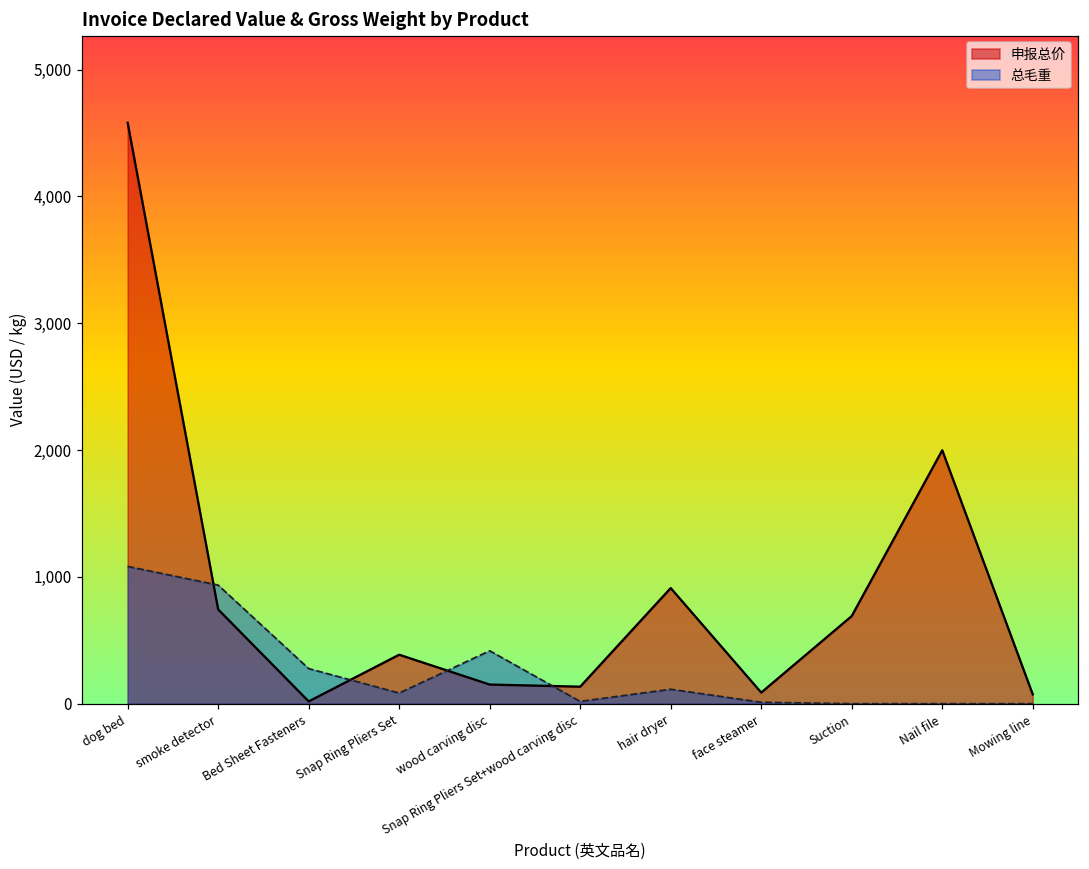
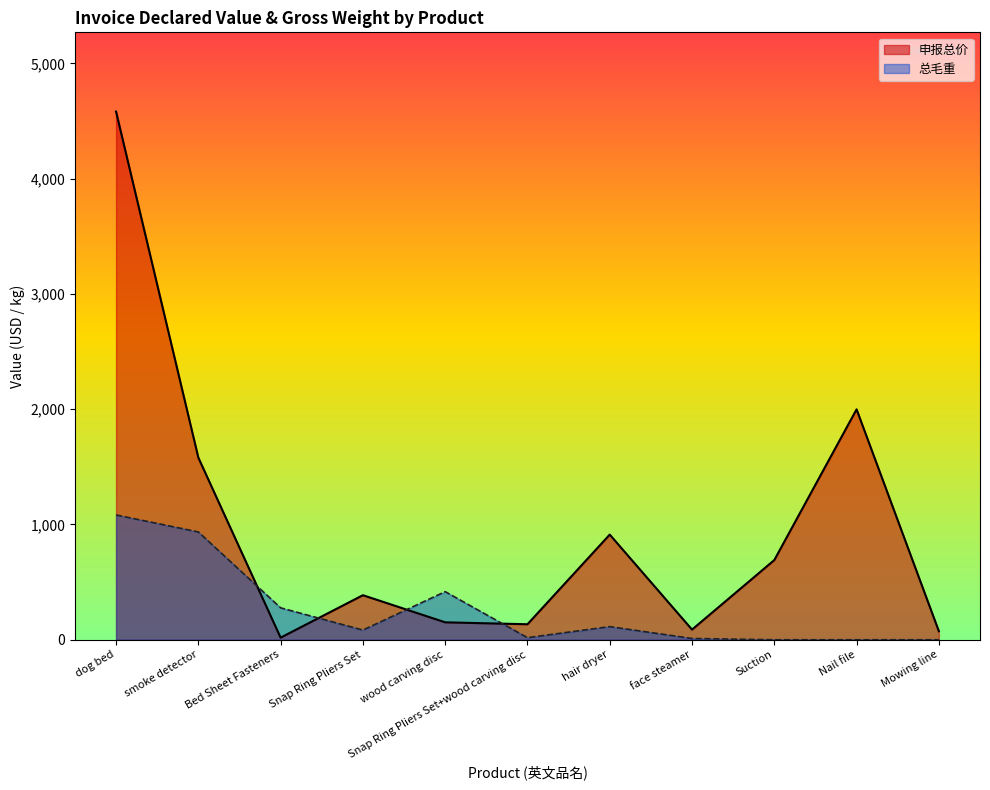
  {
    "申报总价": {
      "dog bed": "4,580",
-     "smoke detector": "740",
+     "smoke detector": "1,580",
      "Bed Sheet Fasteners": "20",
      "Snap Ring Pliers Set": "390",
      "wood carving disc": "150",
      "Snap Ring Pliers Set+wood carving disc": "130",
      "hair dryer": "910",
      "face steamer": "90",
      "Suction": "690",
      "Nail file": "2,000",
      "Mowing line": "70"
    },
    "总毛重": {
      "dog bed": "1,080",
      "smoke detector": "940",
      "Bed Sheet Fasteners": "280",
      "Snap Ring Pliers Set": "80",
      "wood carving disc": "420",
      "Snap Ring Pliers Set+wood carving disc": "20",
      "hair dryer": "110",
      "face steamer": "10",
      "Suction": "0",
      "Nail file": "0",
      "Mowing line": "0"
    }
  }
